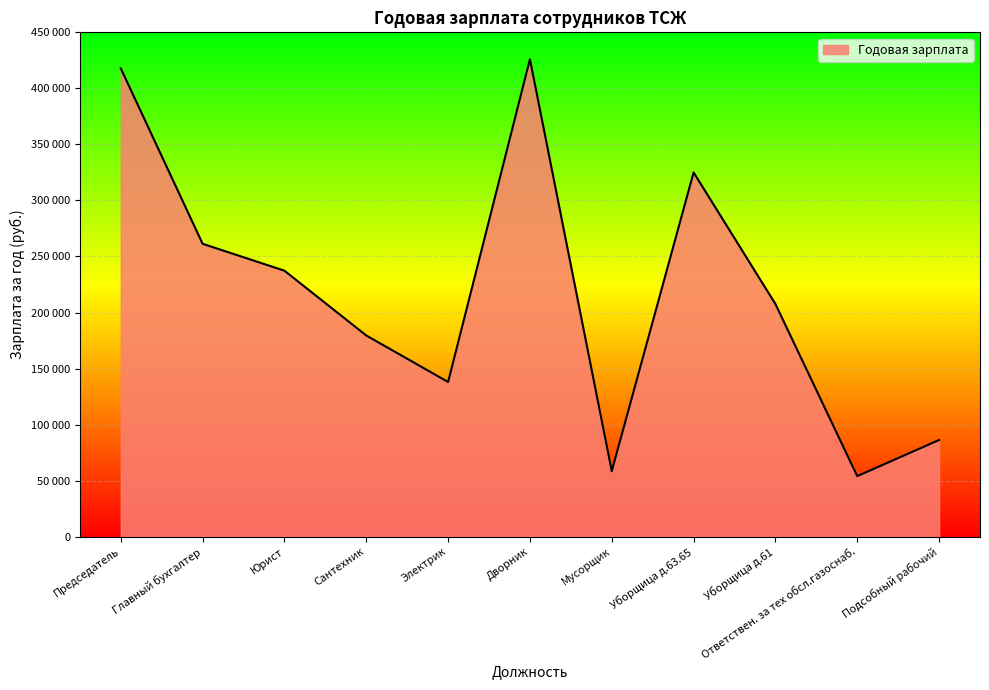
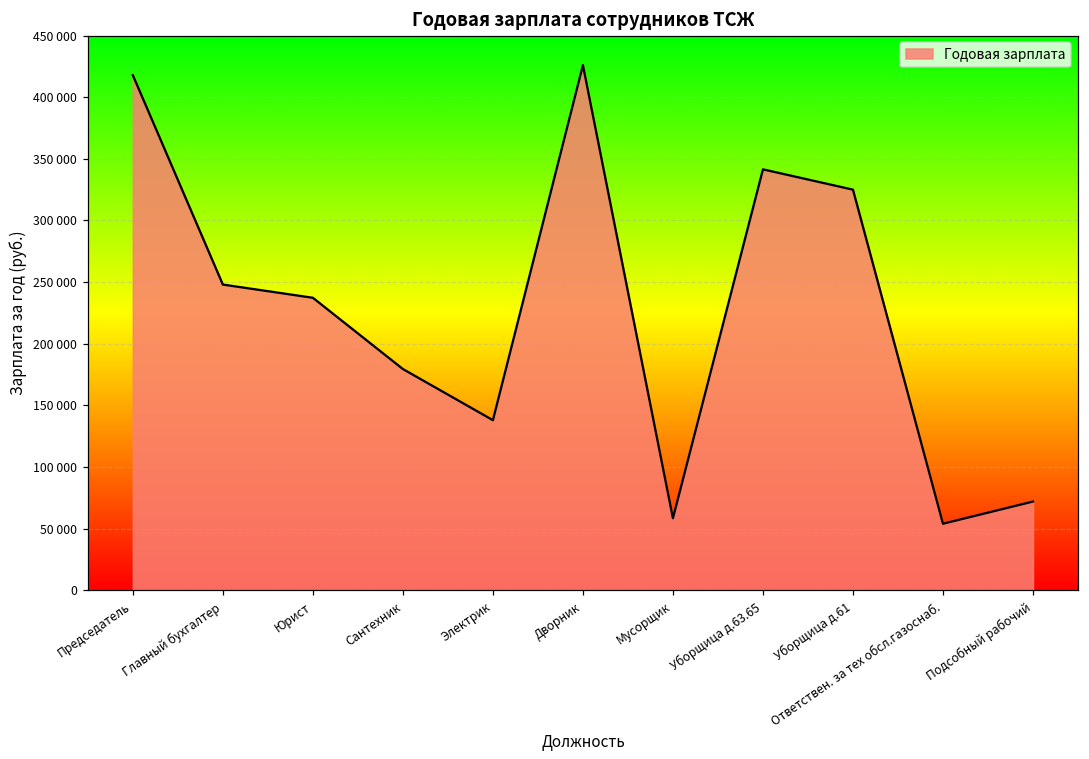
  {
    "Председатель": 418000,
-   "Главный бухгалтер": 261000,
+   "Главный бухгалтер": 248000,
    "Юрист": 237000,
    "Сантехник": 179000,
    "Электрик": 138000,
    "Дворник": 426000,
    "Мусорщик": 59000,
-   "Уборщица д.63.65": 325000,
-   "Уборщица д.61": 208000,
+   "Уборщица д.63.65": 341000,
+   "Уборщица д.61": 325000,
    "Ответствен. за тех обсл.газоснаб.": 54000,
-   "Подсобный рабочий": 86000
+   "Подсобный рабочий": 72000
  }
